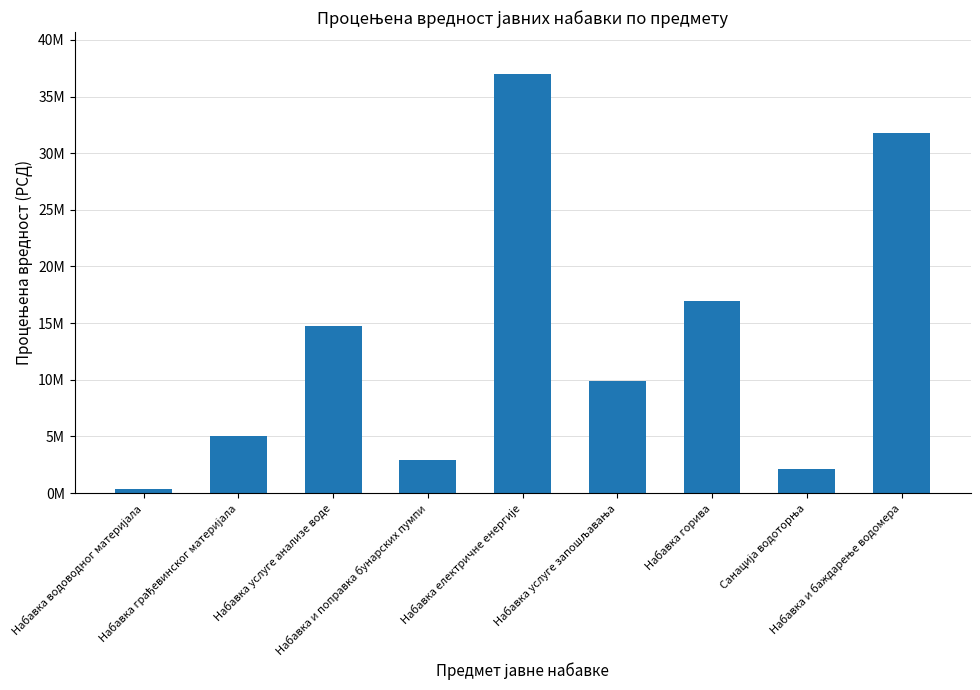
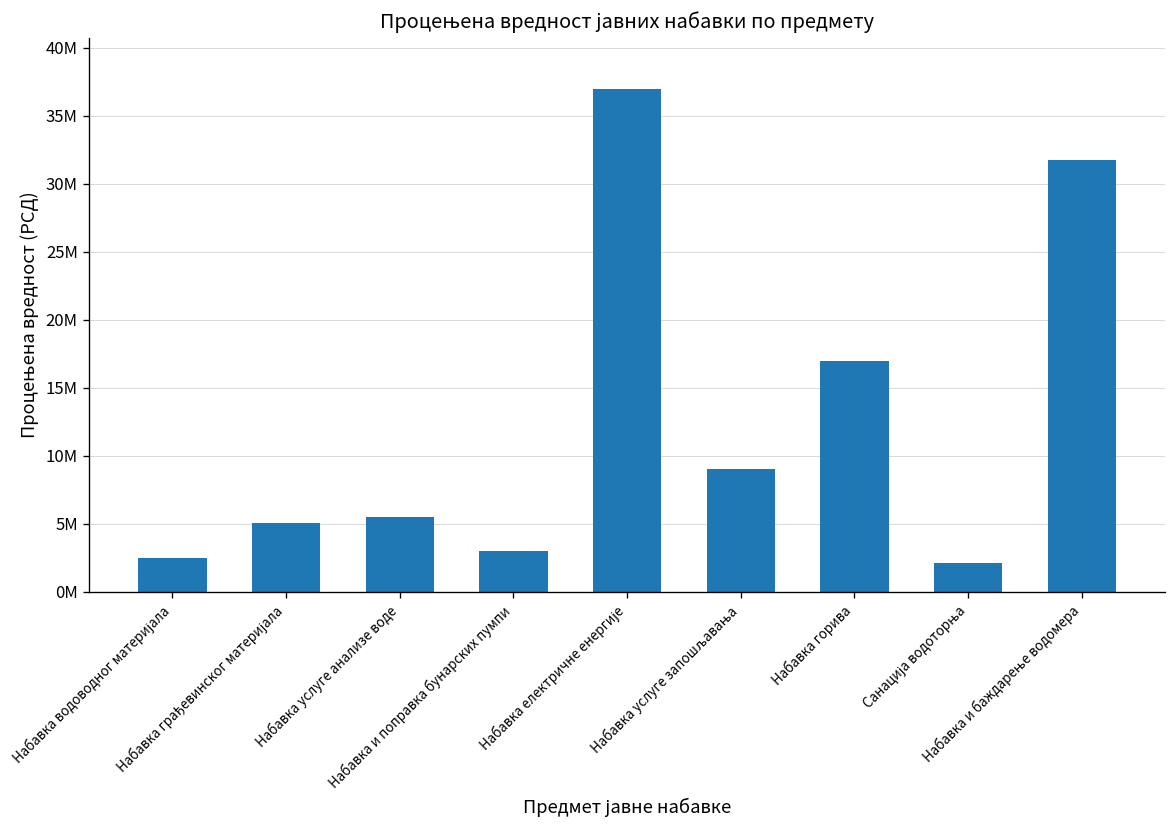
  {
-   "Набавка водоводног материјала": 400000,
+   "Набавка водоводног материјала": 2500000,
    "Набавка грађевинског материјала": 5100000,
-   "Набавка услуге анализе воде": 14800000,
+   "Набавка услуге анализе воде": 5500000,
    "Набавка и поправка бунарских пумпи": 3000000,
    "Набавка електричне енергије": 37000000,
-   "Набавка услуге запошљавања": 9900000,
+   "Набавка услуге запошљавања": 9000000,
    "Набавка горива": 17000000,
    "Санација водоторња": 2100000,
    "Набавка и баждарење водомера": 31800000
  }
